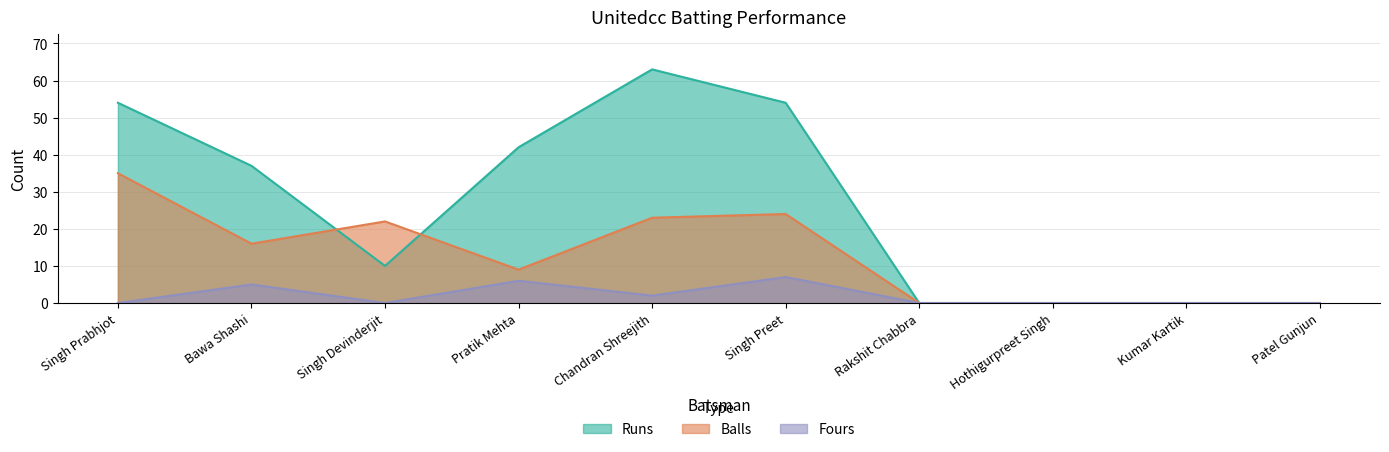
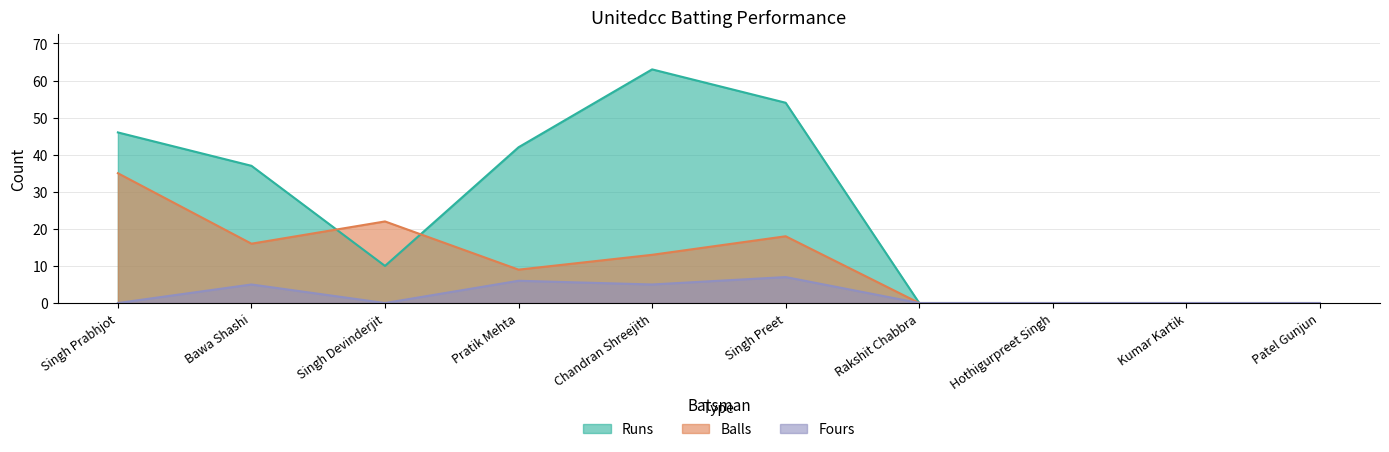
  {
    "Runs": {
-     "Singh Prabhjot": 54,
+     "Singh Prabhjot": 46,
      "Bawa Shashi": 37,
      "Singh Devinderjit": 10,
      "Pratik Mehta": 42,
      "Chandran Shreejith": 63,
      "Singh Preet": 54
    },
    "Balls": {
      "Singh Prabhjot": 35,
      "Bawa Shashi": 16,
      "Singh Devinderjit": 22,
      "Pratik Mehta": 9,
-     "Chandran Shreejith": 23,
-     "Singh Preet": 24
+     "Chandran Shreejith": 13,
+     "Singh Preet": 18
    },
    "Fours": {
      "Singh Prabhjot": 0,
      "Bawa Shashi": 5,
      "Singh Devinderjit": 0,
      "Pratik Mehta": 6,
-     "Chandran Shreejith": 2,
+     "Chandran Shreejith": 5,
      "Singh Preet": 7
    }
  }
